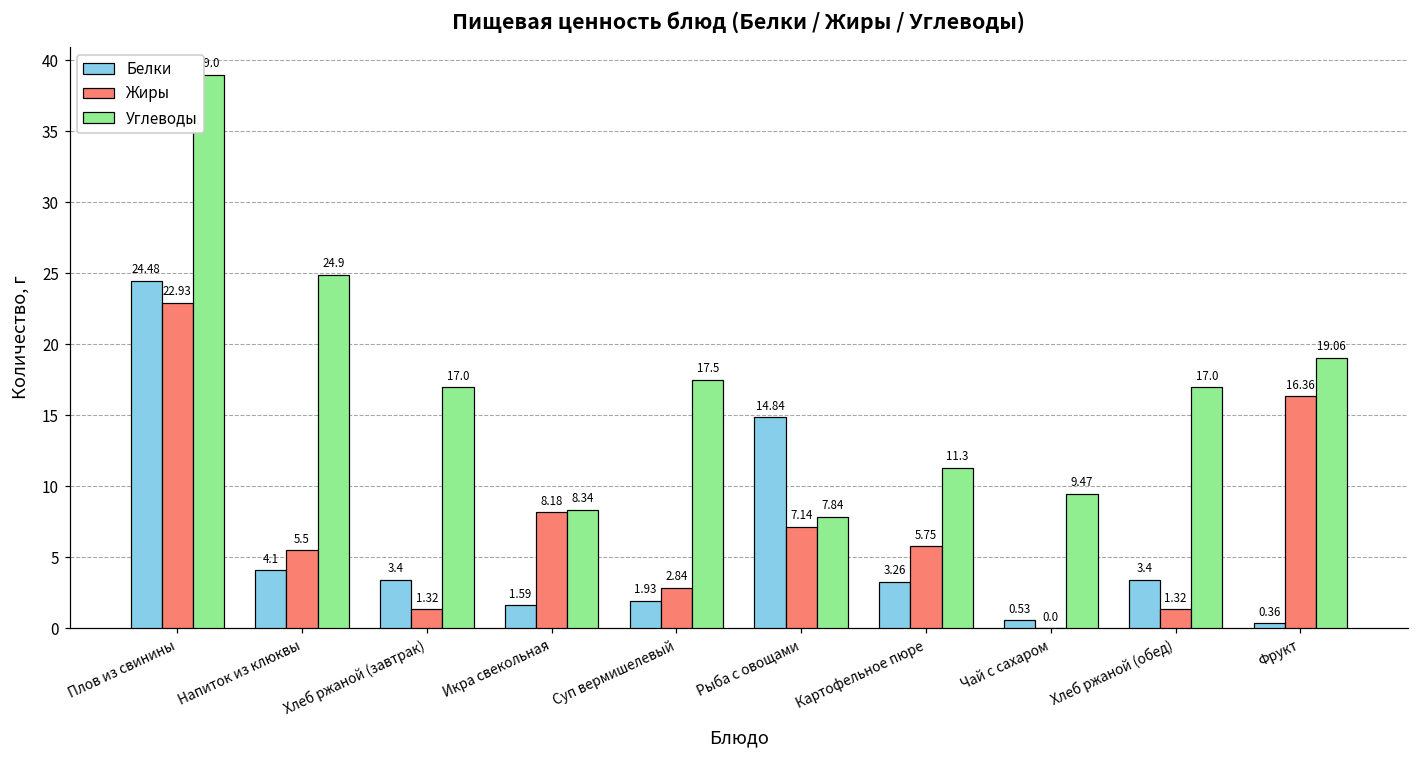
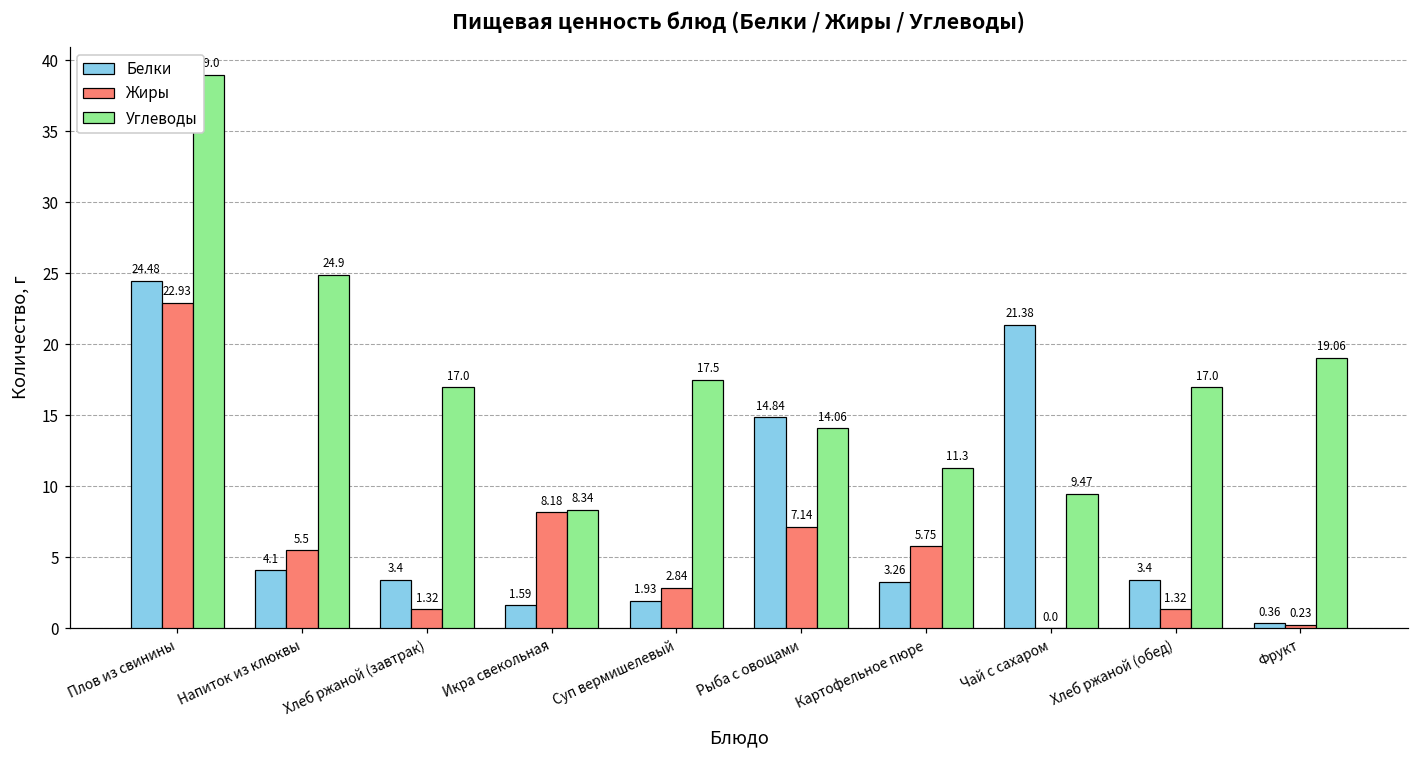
  {
    "Белки": {
      "Плов из свинины": 24.48,
      "Напиток из клюквы": 4.1,
      "Хлеб ржаной (завтрак)": 3.4,
      "Икра свекольная": 1.59,
      "Суп вермишелевый": 1.93,
      "Рыба с овощами": 14.84,
      "Картофельное пюре": 3.26,
-     "Чай с сахаром": 0.53,
+     "Чай с сахаром": 21.38,
      "Хлеб ржаной (обед)": 3.4,
      "Фрукт": 0.36
    },
    "Жиры": {
      "Плов из свинины": 22.93,
      "Напиток из клюквы": 5.5,
      "Хлеб ржаной (завтрак)": 1.32,
      "Икра свекольная": 8.18,
      "Суп вермишелевый": 2.84,
      "Рыба с овощами": 7.14,
      "Картофельное пюре": 5.75,
      "Чай с сахаром": 0.0,
      "Хлеб ржаной (обед)": 1.32,
-     "Фрукт": 16.36
+     "Фрукт": 0.23
    },
    "Углеводы": {
      "Напиток из клюквы": 24.9,
      "Хлеб ржаной (завтрак)": 17.0,
      "Икра свекольная": 8.34,
      "Суп вермишелевый": 17.5,
-     "Рыба с овощами": 7.84,
+     "Рыба с овощами": 14.06,
      "Картофельное пюре": 11.3,
      "Чай с сахаром": 9.47,
      "Хлеб ржаной (обед)": 17.0,
      "Фрукт": 19.06
    }
  }
